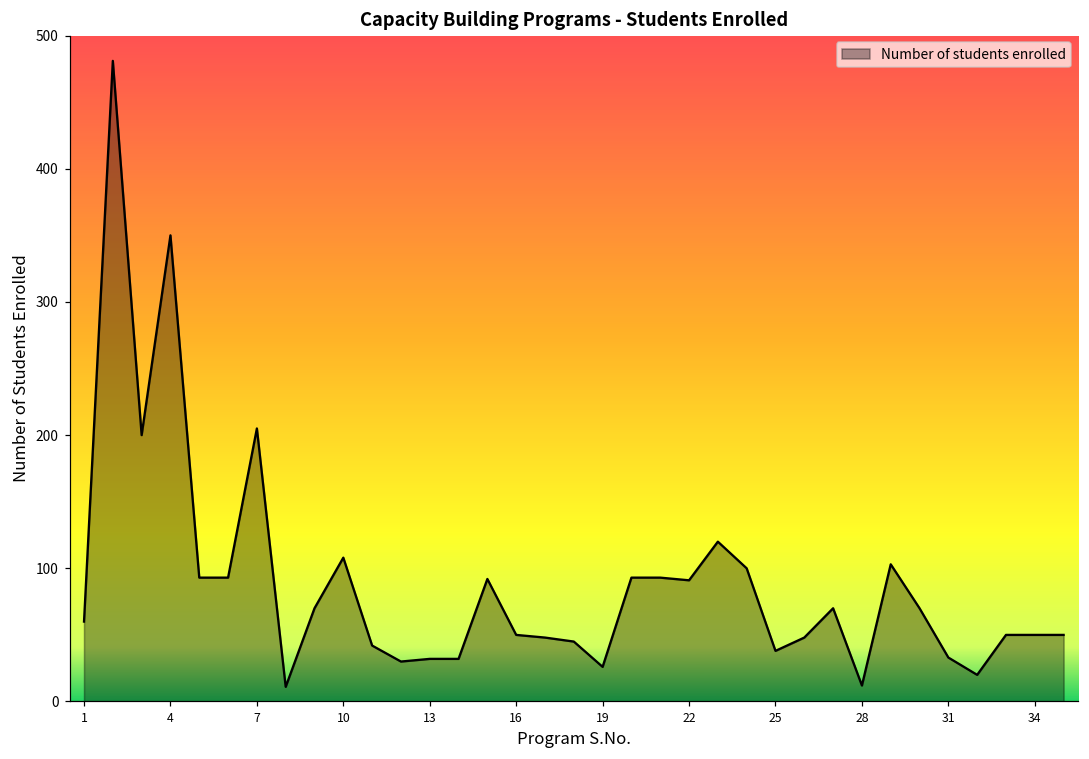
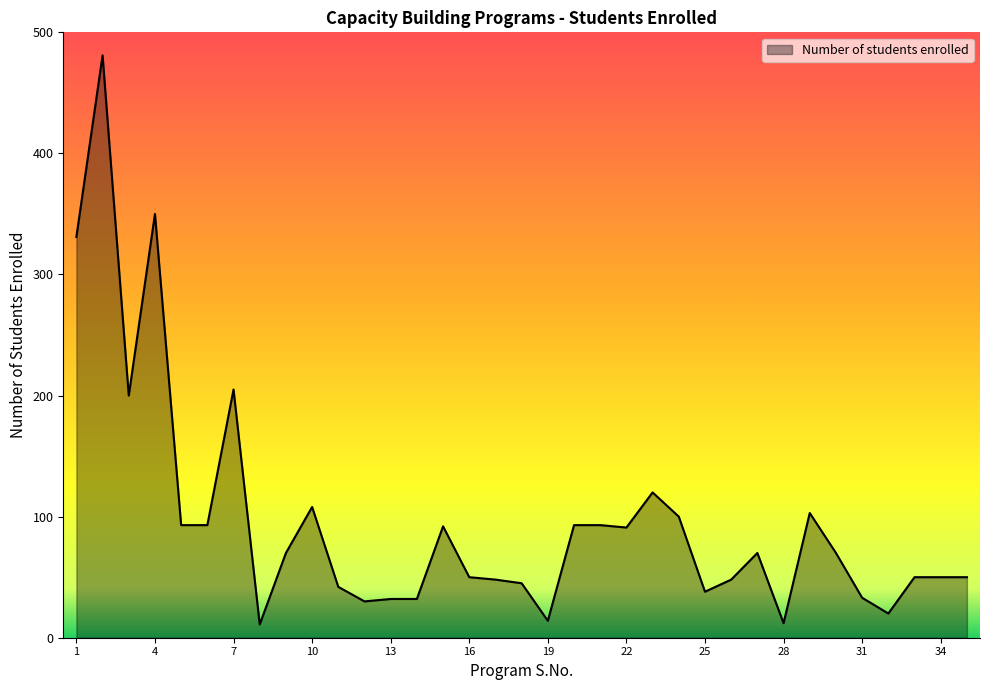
  {
-   "1": 60,
+   "1": 331,
    "4": 350,
    "7": 205,
    "10": 108,
    "13": 32,
    "16": 50,
-   "19": 26,
+   "19": 14,
    "22": 91,
    "25": 38,
    "28": 12,
    "31": 33,
    "34": 50
  }
